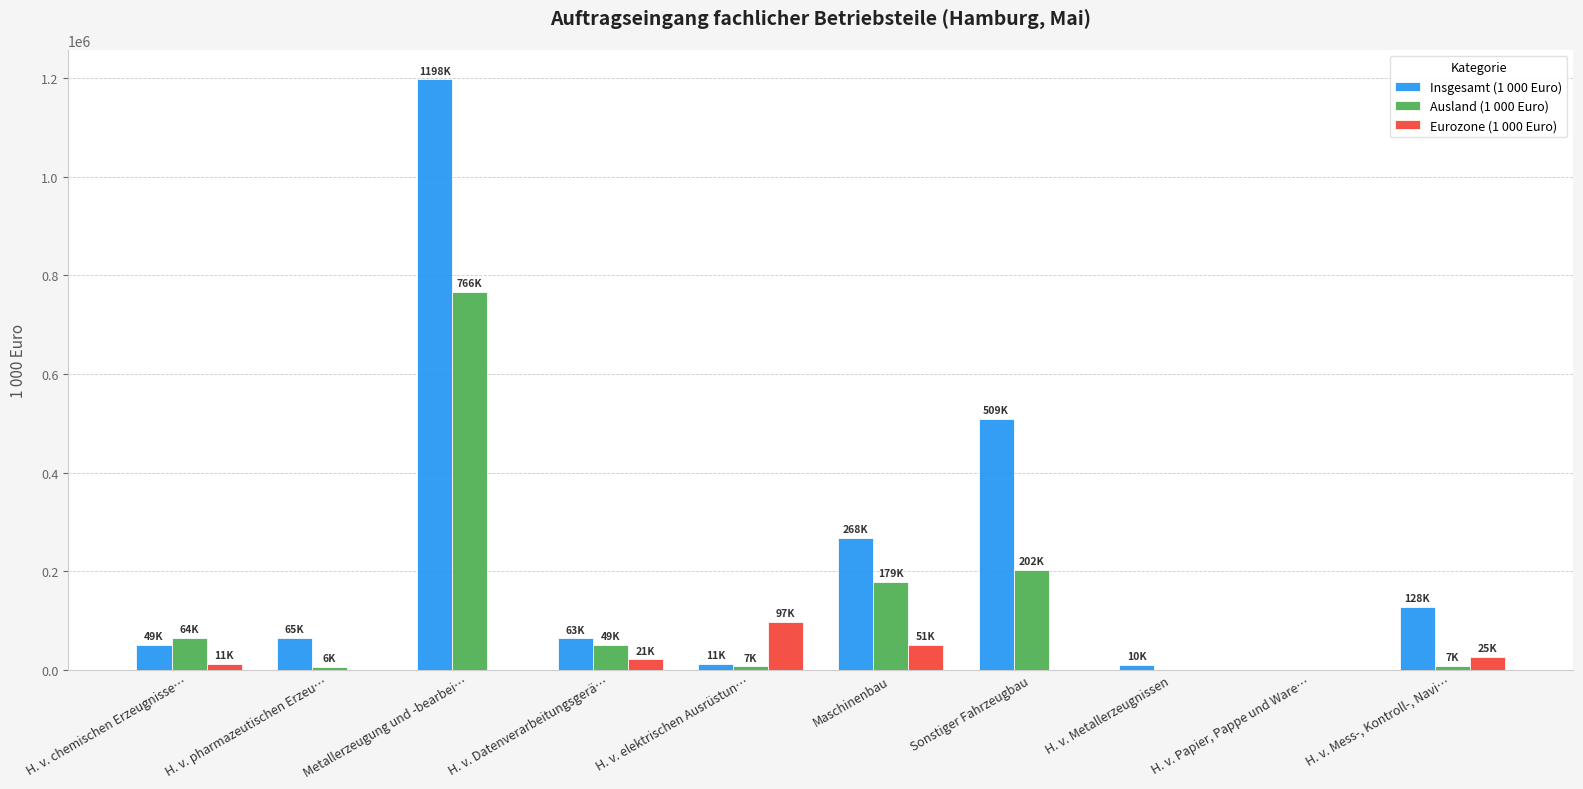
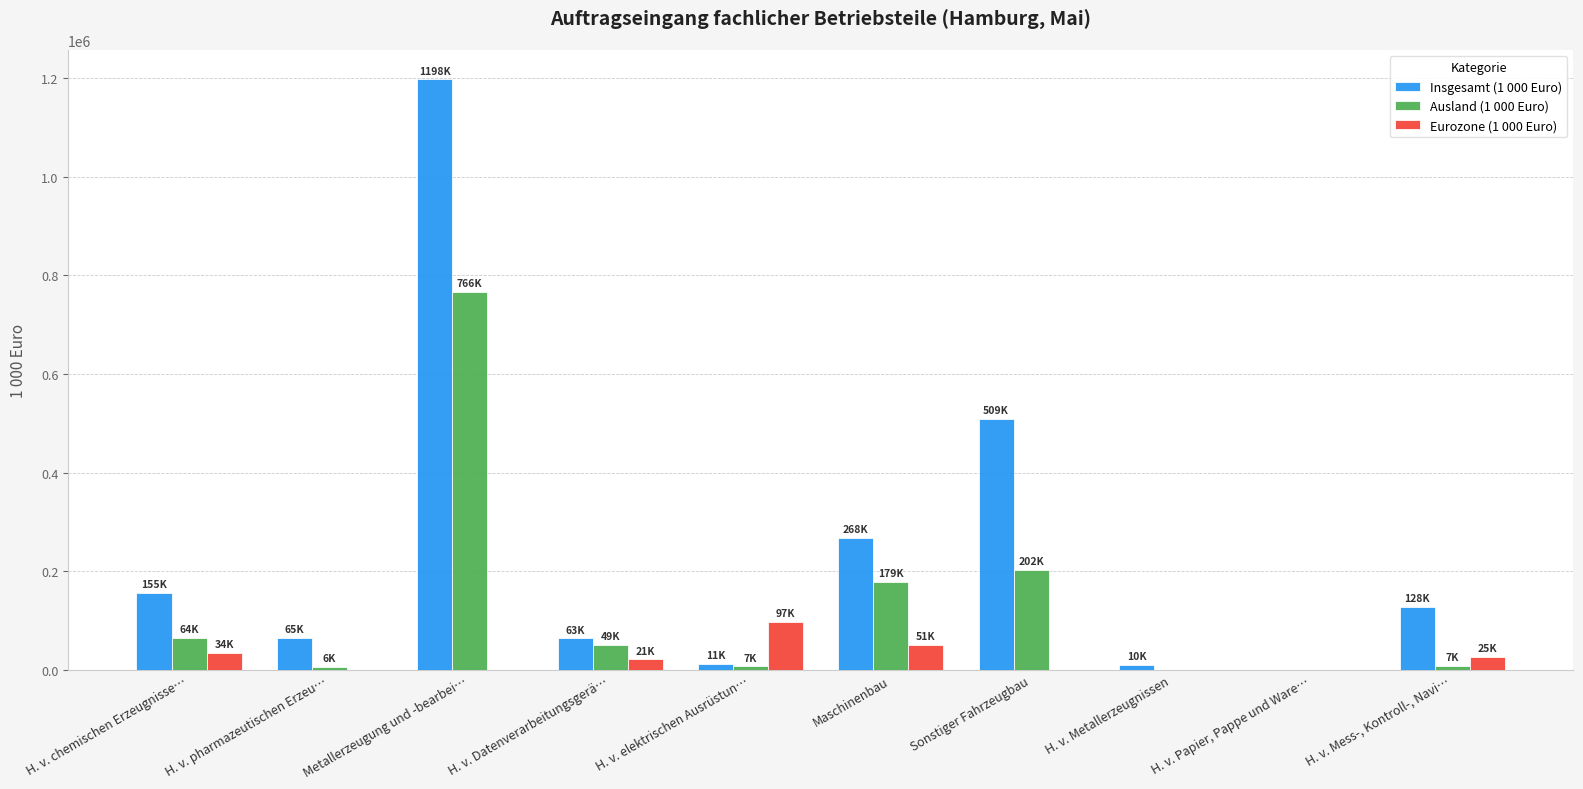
  {
    "Insgesamt (1 000 Euro)": {
-     "H. v. chemischen Erzeugnisse…": "49K",
+     "H. v. chemischen Erzeugnisse…": "155K",
      "H. v. pharmazeutischen Erzeu…": "65K",
      "Metallerzeugung und -bearbei…": "1198K",
      "H. v. Datenverarbeitungsgerä…": "63K",
      "H. v. elektrischen Ausrüstun…": "11K",
      "Maschinenbau": "268K",
      "Sonstiger Fahrzeugbau": "509K",
      "H. v. Metallerzeugnissen": "10K",
      "H. v. Mess-, Kontroll-, Navi…": "128K"
    },
    "Ausland (1 000 Euro)": {
      "H. v. chemischen Erzeugnisse…": "64K",
      "H. v. pharmazeutischen Erzeu…": "6K",
      "Metallerzeugung und -bearbei…": "766K",
      "H. v. Datenverarbeitungsgerä…": "49K",
      "H. v. elektrischen Ausrüstun…": "7K",
      "Maschinenbau": "179K",
      "Sonstiger Fahrzeugbau": "202K",
      "H. v. Mess-, Kontroll-, Navi…": "7K"
    },
    "Eurozone (1 000 Euro)": {
-     "H. v. chemischen Erzeugnisse…": "11K",
+     "H. v. chemischen Erzeugnisse…": "34K",
      "H. v. Datenverarbeitungsgerä…": "21K",
      "H. v. elektrischen Ausrüstun…": "97K",
      "Maschinenbau": "51K",
      "H. v. Mess-, Kontroll-, Navi…": "25K"
    }
  }
